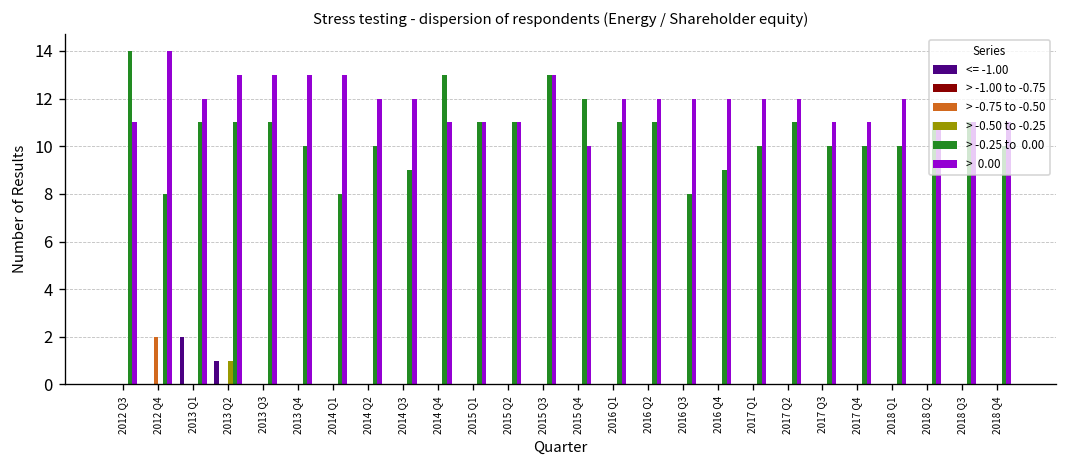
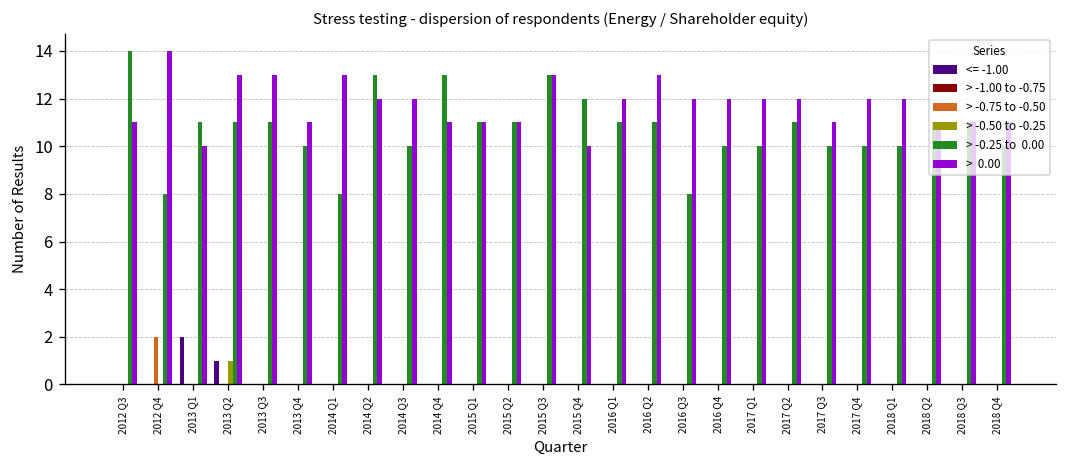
  {
    "<= -1.00": {
      "2012 Q3": 0,
      "2012 Q4": 0,
      "2013 Q1": 2,
      "2013 Q2": 1,
      "2013 Q3": 0,
      "2013 Q4": 0,
      "2014 Q1": 0,
      "2014 Q2": 0,
      "2014 Q3": 0,
      "2014 Q4": 0,
      "2015 Q1": 0,
      "2015 Q2": 0,
      "2015 Q3": 0,
      "2015 Q4": 0,
      "2016 Q1": 0,
      "2016 Q2": 0,
      "2016 Q3": 0,
      "2016 Q4": 0,
      "2017 Q1": 0,
      "2017 Q2": 0,
      "2017 Q3": 0,
      "2017 Q4": 0,
      "2018 Q1": 0,
      "2018 Q2": 0,
      "2018 Q3": 0,
      "2018 Q4": 0
    },
    "> -1.00 to -0.75": {
      "2012 Q3": 0,
      "2012 Q4": 0,
      "2013 Q1": 0,
      "2013 Q2": 0,
      "2013 Q3": 0,
      "2013 Q4": 0,
      "2014 Q1": 0,
      "2014 Q2": 0,
      "2014 Q3": 0,
      "2014 Q4": 0,
      "2015 Q1": 0,
      "2015 Q2": 0,
      "2015 Q3": 0,
      "2015 Q4": 0,
      "2016 Q1": 0,
      "2016 Q2": 0,
      "2016 Q3": 0,
      "2016 Q4": 0,
      "2017 Q1": 0,
      "2017 Q2": 0,
      "2017 Q3": 0,
      "2017 Q4": 0,
      "2018 Q1": 0,
      "2018 Q2": 0,
      "2018 Q3": 0,
      "2018 Q4": 0
    },
    "> -0.75 to -0.50": {
      "2012 Q3": 0,
      "2012 Q4": 2,
      "2013 Q1": 0,
      "2013 Q2": 0,
      "2013 Q3": 0,
      "2013 Q4": 0,
      "2014 Q1": 0,
      "2014 Q2": 0,
      "2014 Q3": 0,
      "2014 Q4": 0,
      "2015 Q1": 0,
      "2015 Q2": 0,
      "2015 Q3": 0,
      "2015 Q4": 0,
      "2016 Q1": 0,
      "2016 Q2": 0,
      "2016 Q3": 0,
      "2016 Q4": 0,
      "2017 Q1": 0,
      "2017 Q2": 0,
      "2017 Q3": 0,
      "2017 Q4": 0,
      "2018 Q1": 0,
      "2018 Q2": 0,
      "2018 Q3": 0,
      "2018 Q4": 0
    },
    "> -0.50 to -0.25": {
      "2012 Q3": 0,
      "2012 Q4": 0,
      "2013 Q1": 0,
      "2013 Q2": 1,
      "2013 Q3": 0,
      "2013 Q4": 0,
      "2014 Q1": 0,
      "2014 Q2": 0,
      "2014 Q3": 0,
      "2014 Q4": 0,
      "2015 Q1": 0,
      "2015 Q2": 0,
      "2015 Q3": 0,
      "2015 Q4": 0,
      "2016 Q1": 0,
      "2016 Q2": 0,
      "2016 Q3": 0,
      "2016 Q4": 0,
      "2017 Q1": 0,
      "2017 Q2": 0,
      "2017 Q3": 0,
      "2017 Q4": 0,
      "2018 Q1": 0,
      "2018 Q2": 0,
      "2018 Q3": 0,
      "2018 Q4": 0
    },
    "> -0.25 to 0.00": {
      "2012 Q3": 14,
      "2012 Q4": 8,
      "2013 Q1": 11,
      "2013 Q2": 11,
      "2013 Q3": 11,
      "2013 Q4": 10,
      "2014 Q1": 8,
-     "2014 Q2": 10,
-     "2014 Q3": 9,
+     "2014 Q2": 13,
+     "2014 Q3": 10,
      "2014 Q4": 13,
      "2015 Q1": 11,
      "2015 Q2": 11,
      "2015 Q3": 13,
      "2015 Q4": 12,
      "2016 Q1": 11,
      "2016 Q2": 11,
      "2016 Q3": 8,
-     "2016 Q4": 9,
+     "2016 Q4": 10,
      "2017 Q1": 10,
      "2017 Q2": 11,
      "2017 Q3": 10,
      "2017 Q4": 10,
      "2018 Q1": 10
    },
    "> 0.00": {
      "2012 Q3": 11,
      "2012 Q4": 14,
-     "2013 Q1": 12,
+     "2013 Q1": 10,
      "2013 Q2": 13,
      "2013 Q3": 13,
-     "2013 Q4": 13,
+     "2013 Q4": 11,
      "2014 Q1": 13,
      "2014 Q2": 12,
      "2014 Q3": 12,
      "2014 Q4": 11,
      "2015 Q1": 11,
      "2015 Q2": 11,
      "2015 Q3": 13,
      "2015 Q4": 10,
      "2016 Q1": 12,
-     "2016 Q2": 12,
+     "2016 Q2": 13,
      "2016 Q3": 12,
      "2016 Q4": 12,
      "2017 Q1": 12,
      "2017 Q2": 12,
      "2017 Q3": 11,
-     "2017 Q4": 11,
+     "2017 Q4": 12,
      "2018 Q1": 12
    }
  }
